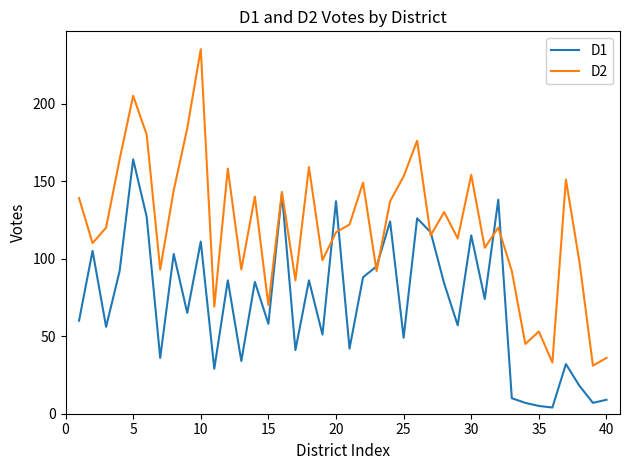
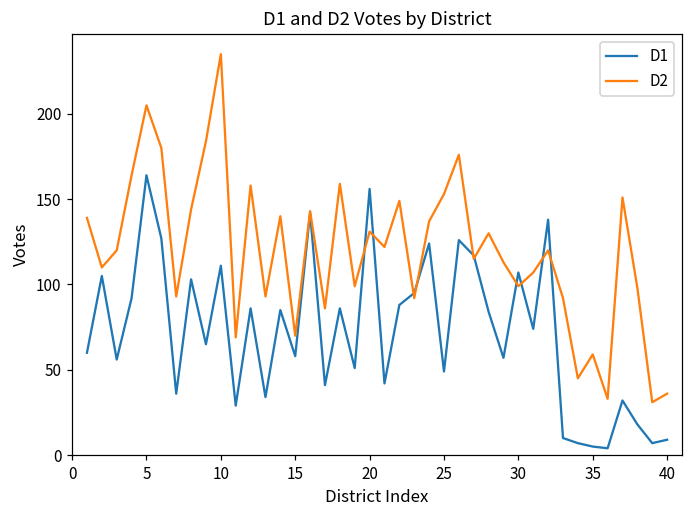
  {
    "D1": {
      "5": 164,
      "10": 111,
      "15": 58,
-     "20": 137,
+     "20": 156,
      "25": 49,
-     "30": 115,
+     "30": 107,
      "35": 5,
      "40": 9
    },
    "D2": {
      "5": 205,
      "10": 235,
      "15": 70,
-     "20": 117,
+     "20": 131,
      "25": 153,
-     "30": 154,
-     "35": 53,
+     "30": 99,
+     "35": 59,
      "40": 36
    }
  }
